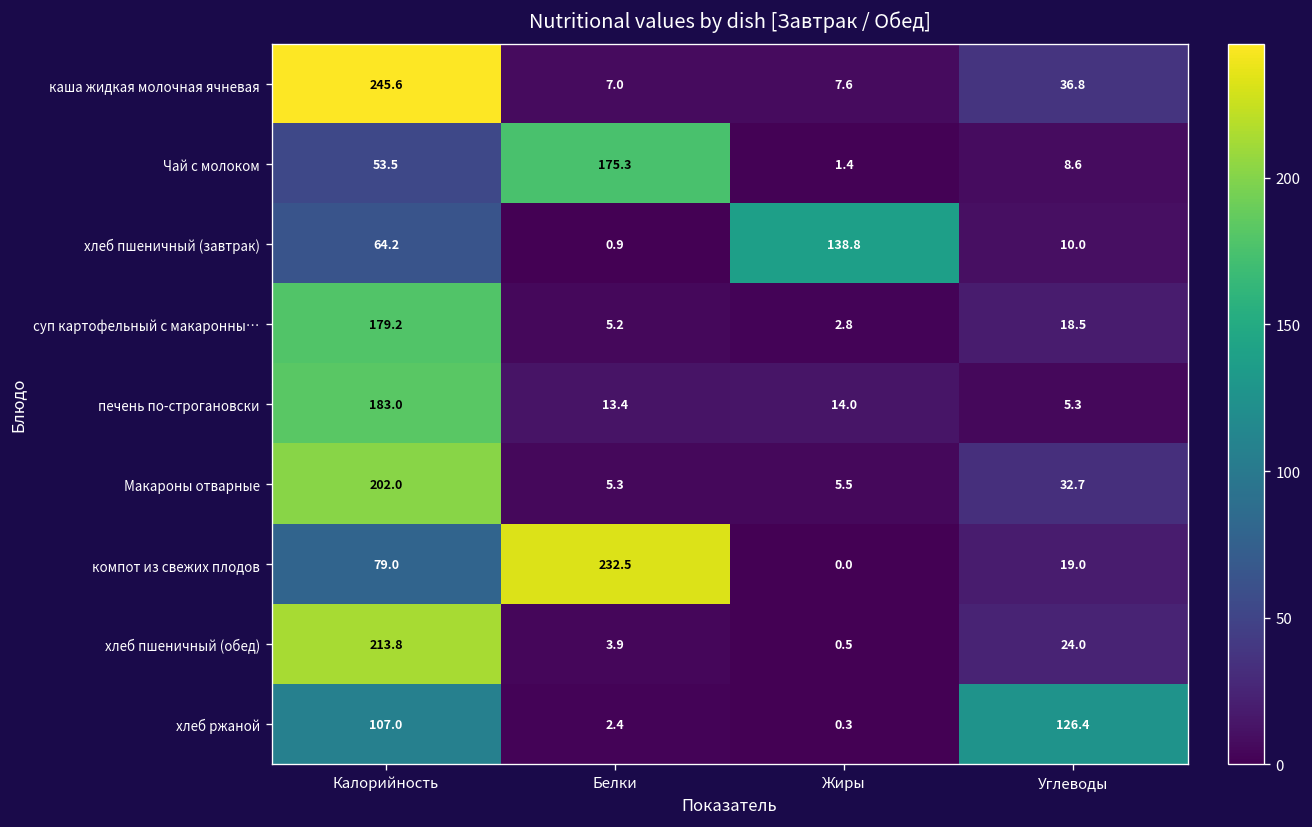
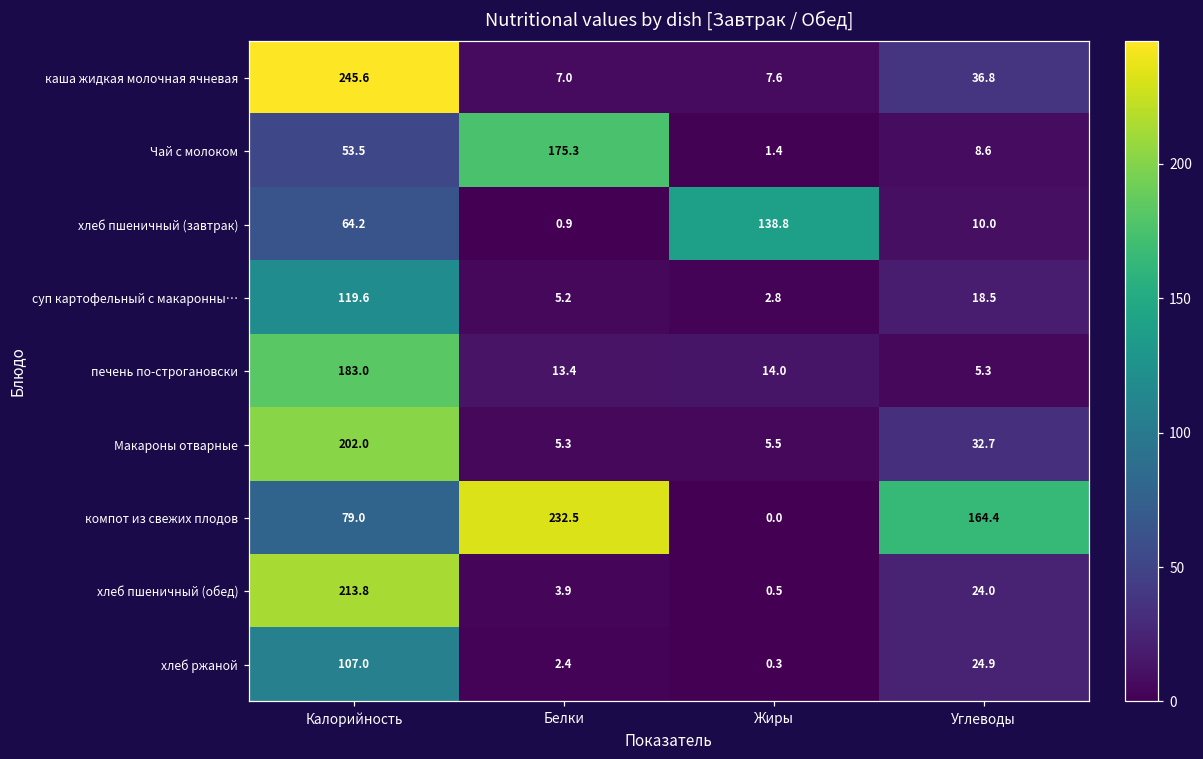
  {
    "каша жидкая молочная ячневая": {
      "Калорийность": 245.6,
      "Белки": 7.0,
      "Жиры": 7.6,
      "Углеводы": 36.8
    },
    "Чай с молоком": {
      "Калорийность": 53.5,
      "Белки": 175.3,
      "Жиры": 1.4,
      "Углеводы": 8.6
    },
    "хлеб пшеничный (завтрак)": {
      "Калорийность": 64.2,
      "Белки": 0.9,
      "Жиры": 138.8,
      "Углеводы": 10.0
    },
    "суп картофельный с макаронны…": {
-     "Калорийность": 179.2,
+     "Калорийность": 119.6,
      "Белки": 5.2,
      "Жиры": 2.8,
      "Углеводы": 18.5
    },
    "печень по-строгановски": {
      "Калорийность": 183.0,
      "Белки": 13.4,
      "Жиры": 14.0,
      "Углеводы": 5.3
    },
    "Макароны отварные": {
      "Калорийность": 202.0,
      "Белки": 5.3,
      "Жиры": 5.5,
      "Углеводы": 32.7
    },
    "компот из свежих плодов": {
      "Калорийность": 79.0,
      "Белки": 232.5,
      "Жиры": 0.0,
-     "Углеводы": 19.0
+     "Углеводы": 164.4
    },
    "хлеб пшеничный (обед)": {
      "Калорийность": 213.8,
      "Белки": 3.9,
      "Жиры": 0.5,
      "Углеводы": 24.0
    },
    "хлеб ржаной": {
      "Калорийность": 107.0,
      "Белки": 2.4,
      "Жиры": 0.3,
-     "Углеводы": 126.4
+     "Углеводы": 24.9
    }
  }
